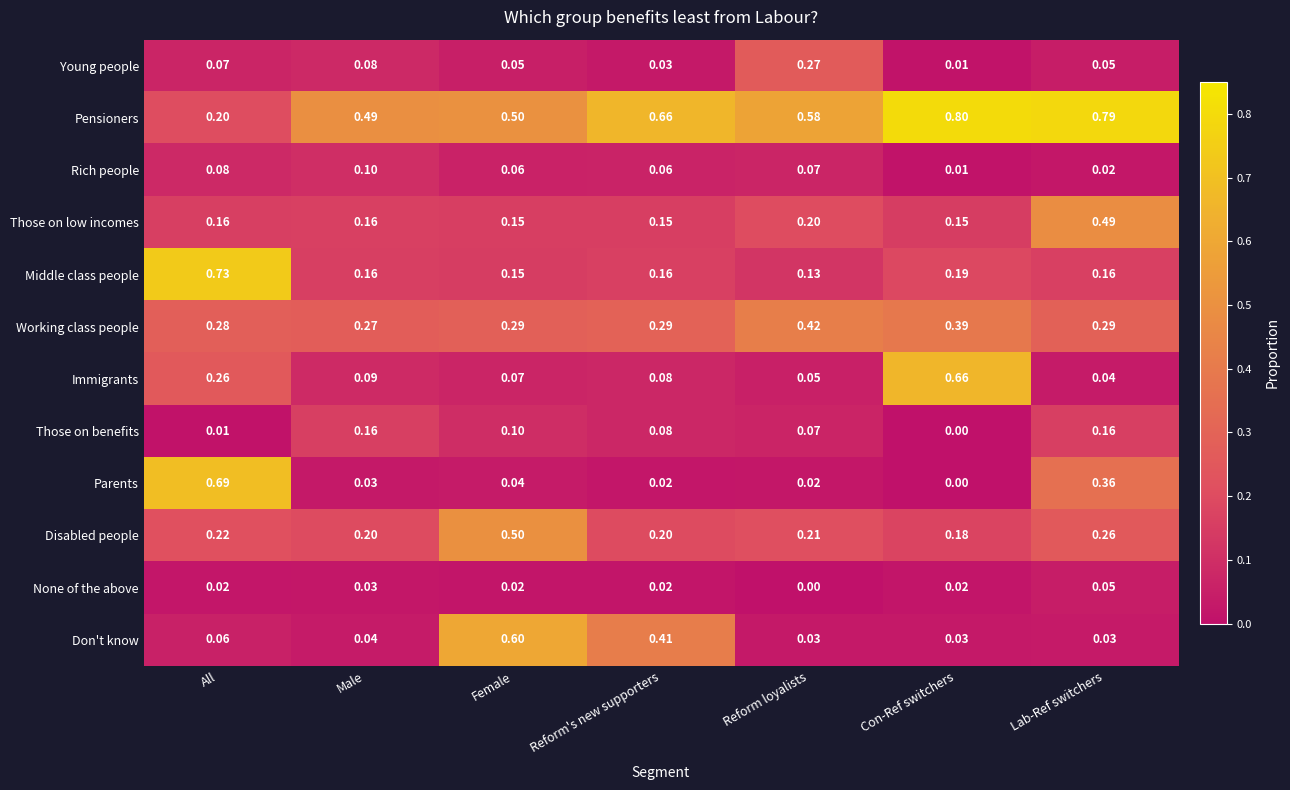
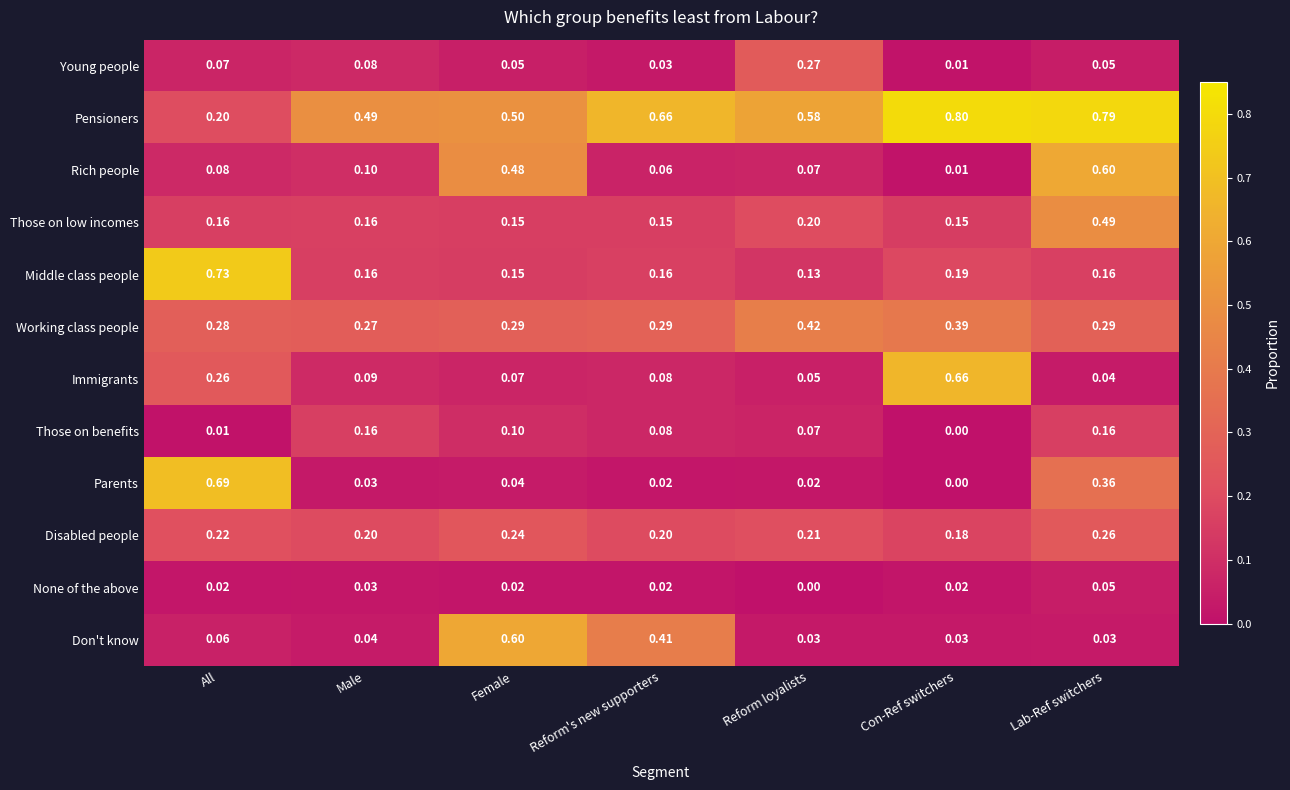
  {
    "Young people": {
      "All": 0.07,
      "Male": 0.08,
      "Female": 0.05,
      "Reform's new supporters": 0.03,
      "Reform loyalists": 0.27,
      "Con-Ref switchers": 0.01,
      "Lab-Ref switchers": 0.05
    },
    "Pensioners": {
      "All": 0.20,
      "Male": 0.49,
      "Female": 0.50,
      "Reform's new supporters": 0.66,
      "Reform loyalists": 0.58,
      "Con-Ref switchers": 0.80,
      "Lab-Ref switchers": 0.79
    },
    "Rich people": {
      "All": 0.08,
      "Male": 0.10,
-     "Female": 0.06,
+     "Female": 0.48,
      "Reform's new supporters": 0.06,
      "Reform loyalists": 0.07,
      "Con-Ref switchers": 0.01,
-     "Lab-Ref switchers": 0.02
+     "Lab-Ref switchers": 0.60
    },
    "Those on low incomes": {
      "All": 0.16,
      "Male": 0.16,
      "Female": 0.15,
      "Reform's new supporters": 0.15,
      "Reform loyalists": 0.20,
      "Con-Ref switchers": 0.15,
      "Lab-Ref switchers": 0.49
    },
    "Middle class people": {
      "All": 0.73,
      "Male": 0.16,
      "Female": 0.15,
      "Reform's new supporters": 0.16,
      "Reform loyalists": 0.13,
      "Con-Ref switchers": 0.19,
      "Lab-Ref switchers": 0.16
    },
    "Working class people": {
      "All": 0.28,
      "Male": 0.27,
      "Female": 0.29,
      "Reform's new supporters": 0.29,
      "Reform loyalists": 0.42,
      "Con-Ref switchers": 0.39,
      "Lab-Ref switchers": 0.29
    },
    "Immigrants": {
      "All": 0.26,
      "Male": 0.09,
      "Female": 0.07,
      "Reform's new supporters": 0.08,
      "Reform loyalists": 0.05,
      "Con-Ref switchers": 0.66,
      "Lab-Ref switchers": 0.04
    },
    "Those on benefits": {
      "All": 0.01,
      "Male": 0.16,
      "Female": 0.10,
      "Reform's new supporters": 0.08,
      "Reform loyalists": 0.07,
      "Con-Ref switchers": 0.00,
      "Lab-Ref switchers": 0.16
    },
    "Parents": {
      "All": 0.69,
      "Male": 0.03,
      "Female": 0.04,
      "Reform's new supporters": 0.02,
      "Reform loyalists": 0.02,
      "Con-Ref switchers": 0.00,
      "Lab-Ref switchers": 0.36
    },
    "Disabled people": {
      "All": 0.22,
      "Male": 0.20,
-     "Female": 0.50,
+     "Female": 0.24,
      "Reform's new supporters": 0.20,
      "Reform loyalists": 0.21,
      "Con-Ref switchers": 0.18,
      "Lab-Ref switchers": 0.26
    },
    "None of the above": {
      "All": 0.02,
      "Male": 0.03,
      "Female": 0.02,
      "Reform's new supporters": 0.02,
      "Reform loyalists": 0.00,
      "Con-Ref switchers": 0.02,
      "Lab-Ref switchers": 0.05
    },
    "Don't know": {
      "All": 0.06,
      "Male": 0.04,
      "Female": 0.60,
      "Reform's new supporters": 0.41,
      "Reform loyalists": 0.03,
      "Con-Ref switchers": 0.03,
      "Lab-Ref switchers": 0.03
    }
  }
